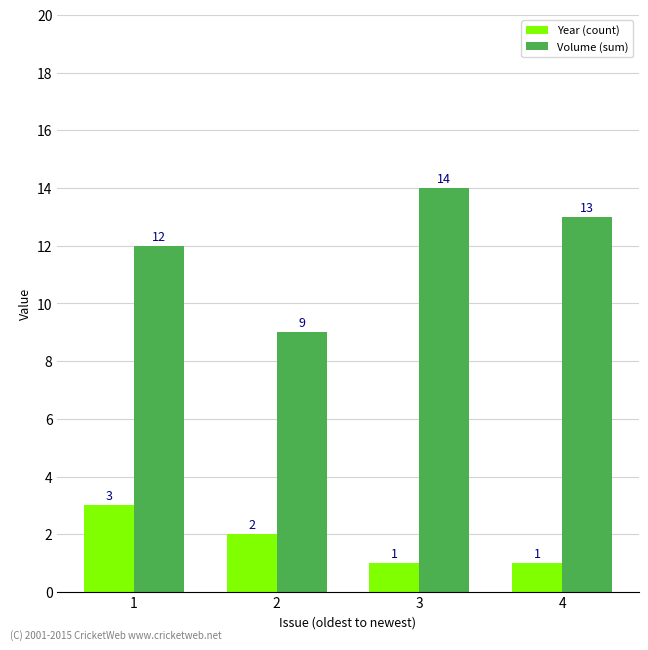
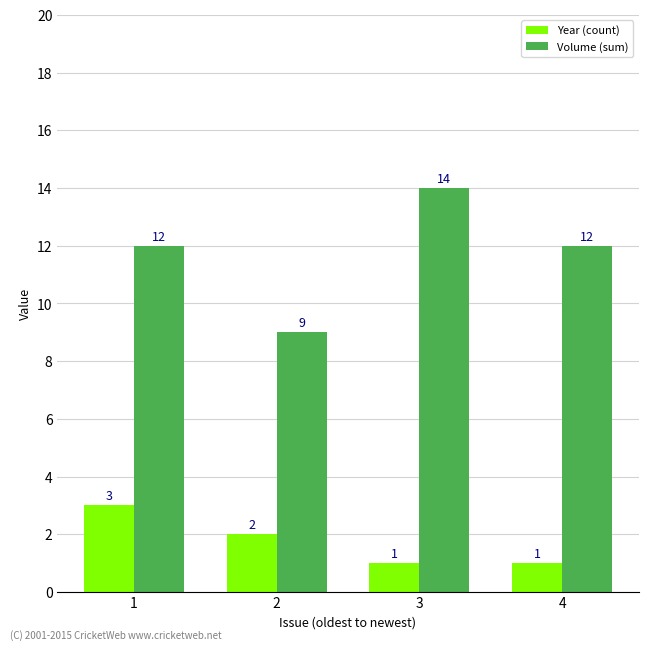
  {
    "Year (count)": {
      "1": 3,
      "2": 2,
      "3": 1,
      "4": 1
    },
    "Volume (sum)": {
      "1": 12,
      "2": 9,
      "3": 14,
-     "4": 13
+     "4": 12
    }
  }
